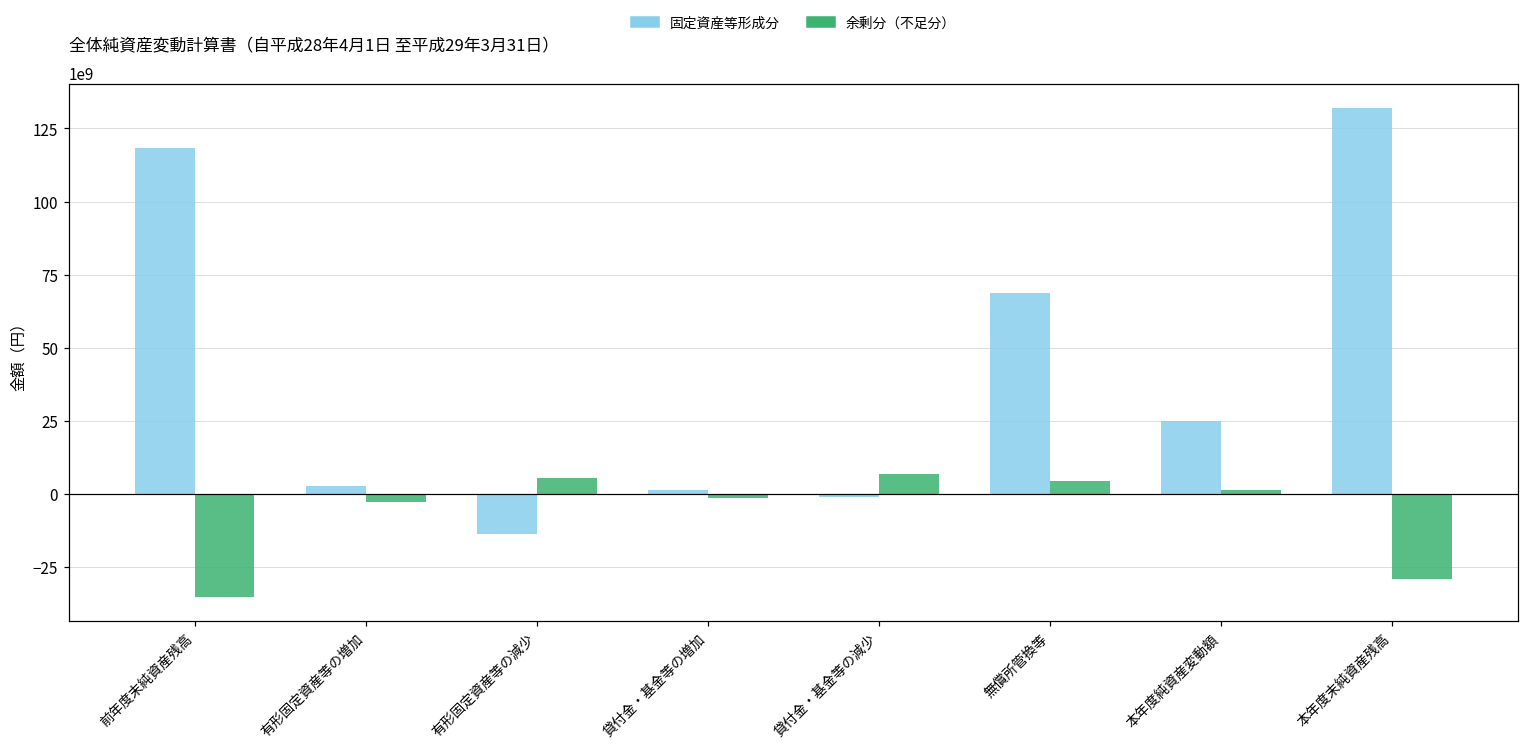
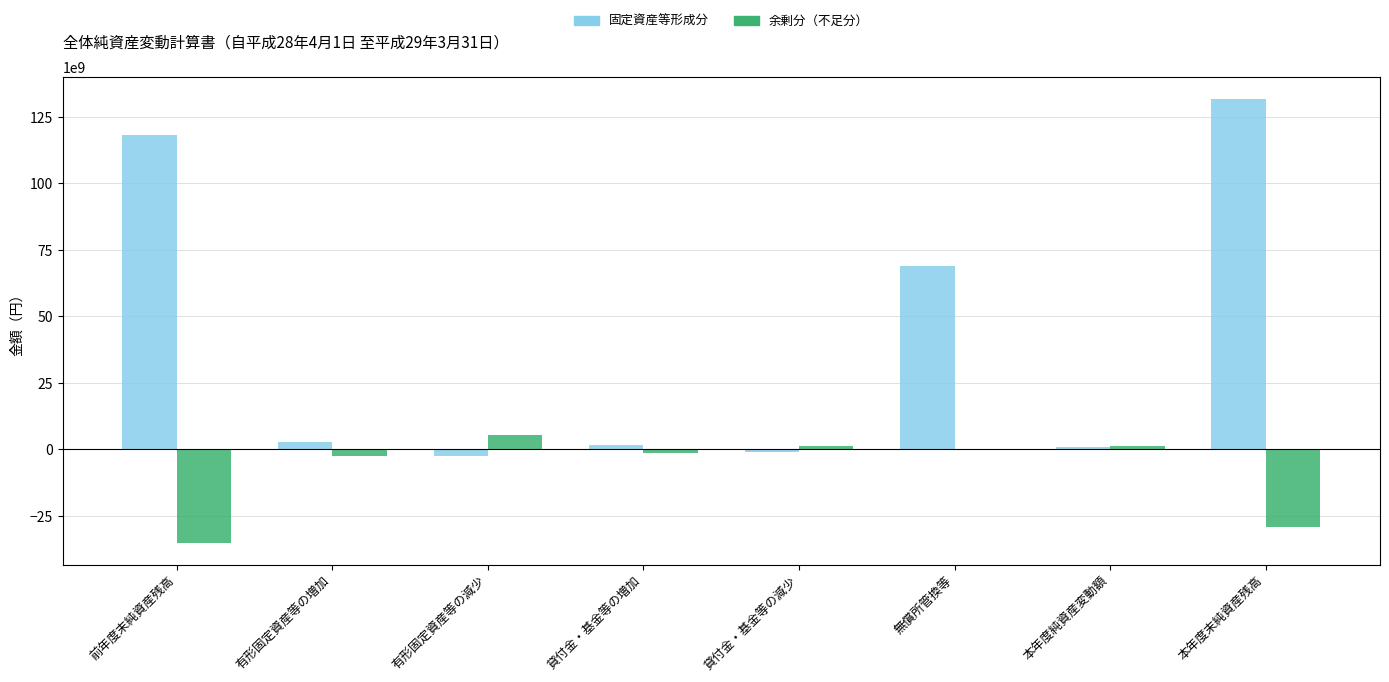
  {
    "固定資産等形成分": {
      "前年度末純資産残高": 118000000000,
      "有形固定資産等の増加": 3000000000,
-     "有形固定資産等の減少": -14000000000,
+     "有形固定資産等の減少": -2000000000,
      "貸付金・基金等の増加": 1000000000,
      "貸付金・基金等の減少": -1000000000,
      "無償所管換等": 69000000000,
-     "本年度純資産変動額": 25000000000,
+     "本年度純資産変動額": 1000000000,
      "本年度末純資産残高": 132000000000
    },
    "余剰分（不足分）": {
      "前年度末純資産残高": -35000000000,
      "有形固定資産等の増加": -3000000000,
      "有形固定資産等の減少": 5000000000,
      "貸付金・基金等の増加": -1000000000,
-     "貸付金・基金等の減少": 7000000000,
-     "無償所管換等": 4000000000,
+     "貸付金・基金等の減少": 1000000000,
+     "無償所管換等": 0,
      "本年度純資産変動額": 1000000000,
      "本年度末純資産残高": -29000000000
    }
  }
